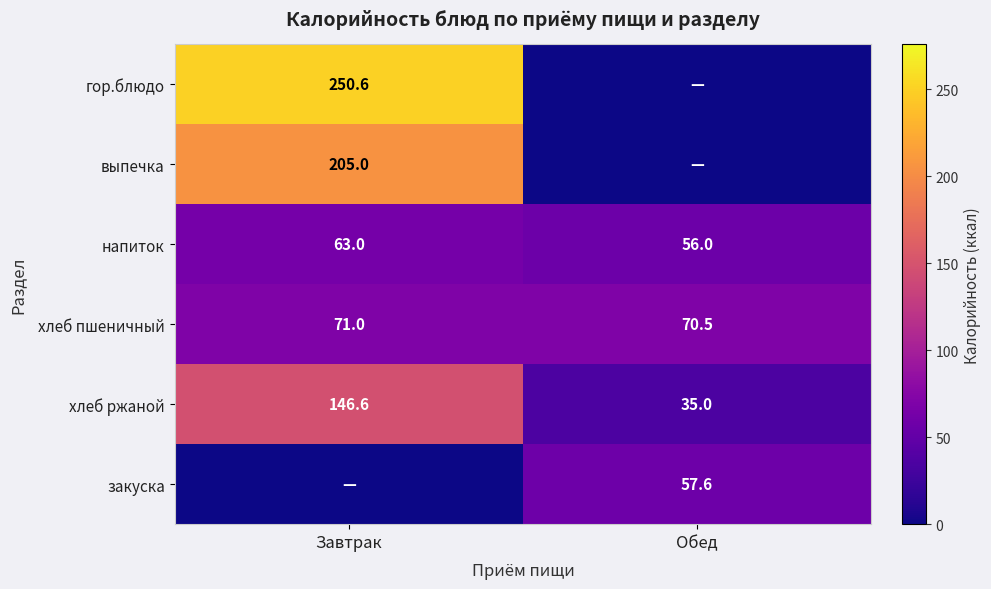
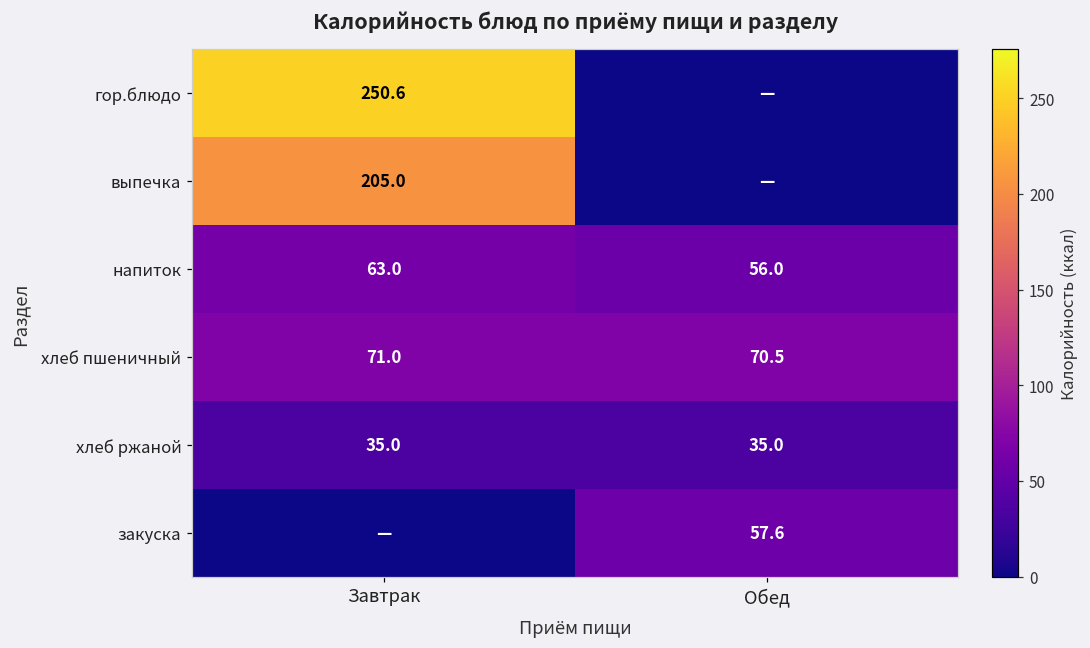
  {
    "гор.блюдо": {
      "Завтрак": 250.6
    },
    "выпечка": {
      "Завтрак": 205.0
    },
    "напиток": {
      "Завтрак": 63.0,
      "Обед": 56.0
    },
    "хлеб пшеничный": {
      "Завтрак": 71.0,
      "Обед": 70.5
    },
    "хлеб ржаной": {
-     "Завтрак": 146.6,
+     "Завтрак": 35.0,
      "Обед": 35.0
    },
    "закуска": {
      "Обед": 57.6
    }
  }
